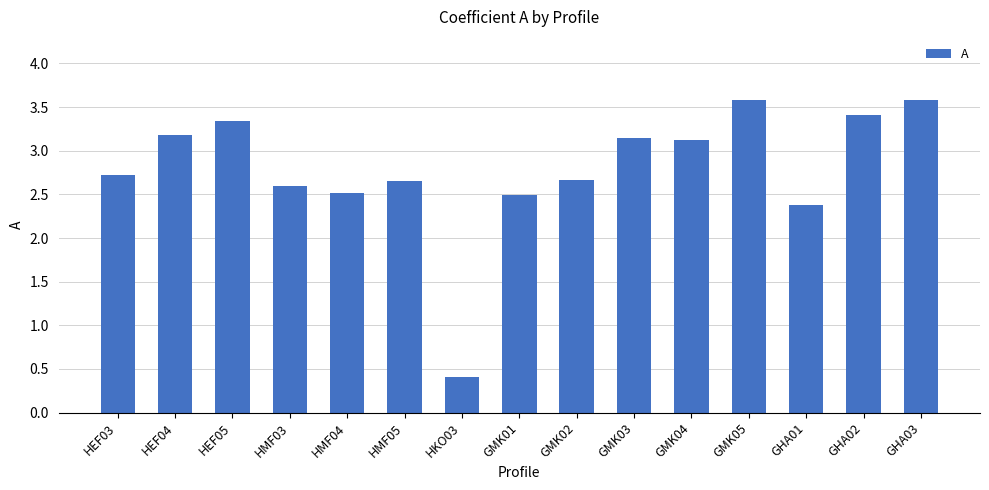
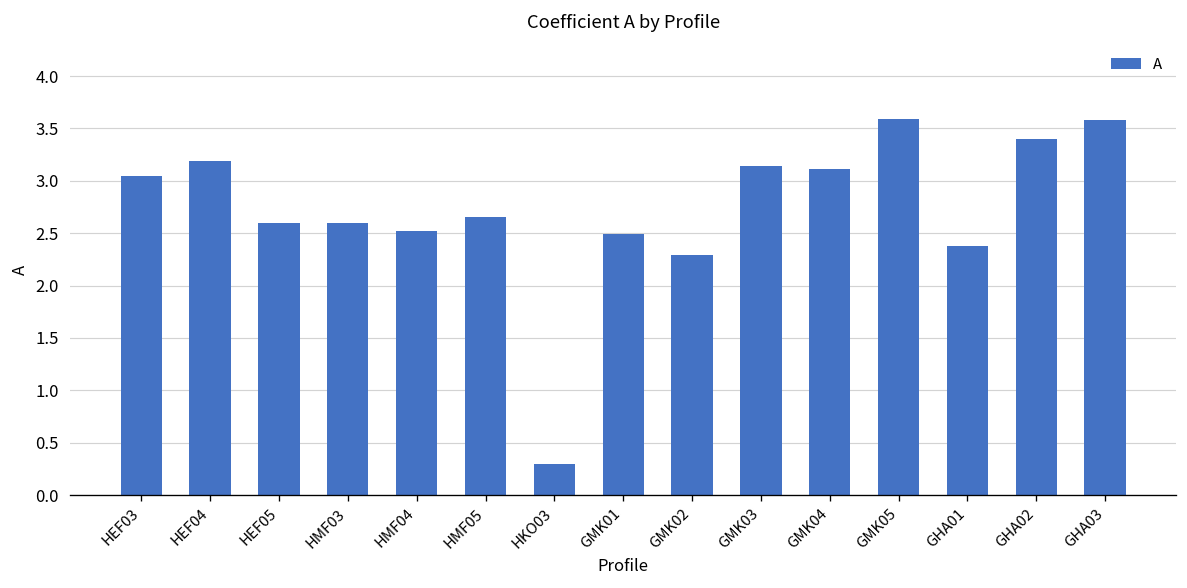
  {
-   "HEF03": 2.7,
+   "HEF03": 3.0,
    "HEF04": 3.2,
-   "HEF05": 3.3,
+   "HEF05": 2.6,
    "HMF03": 2.6,
    "HMF04": 2.5,
    "HMF05": 2.7,
-   "HKO03": 0.4,
+   "HKO03": 0.3,
    "GMK01": 2.5,
-   "GMK02": 2.7,
+   "GMK02": 2.3,
    "GMK03": 3.1,
    "GMK04": 3.1,
    "GMK05": 3.6,
    "GHA01": 2.4,
    "GHA02": 3.4,
    "GHA03": 3.6
  }
